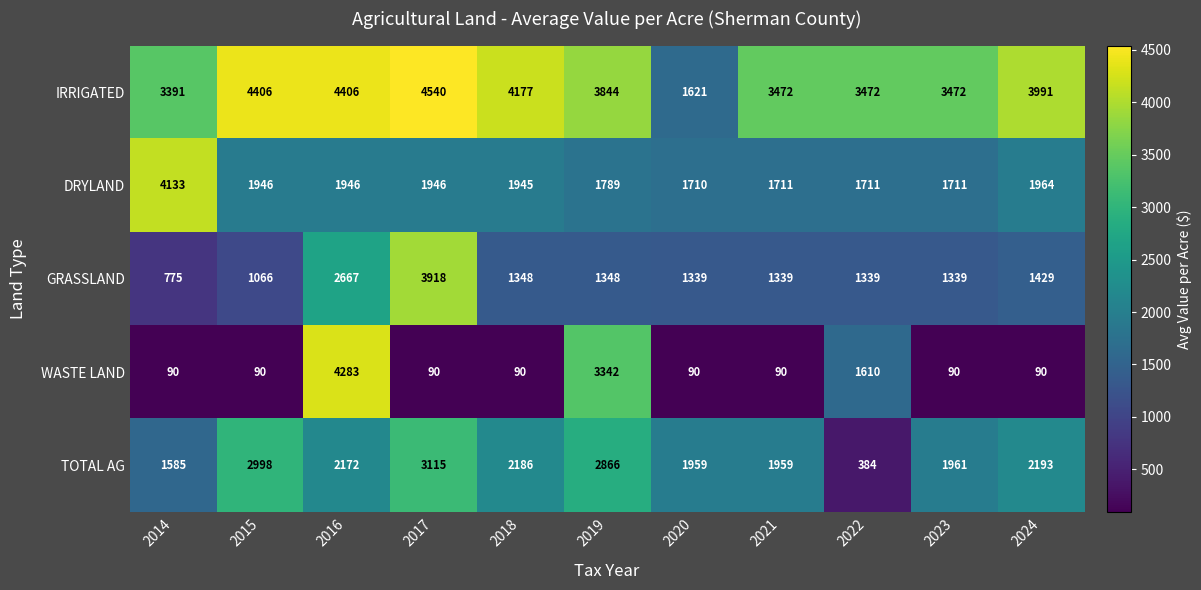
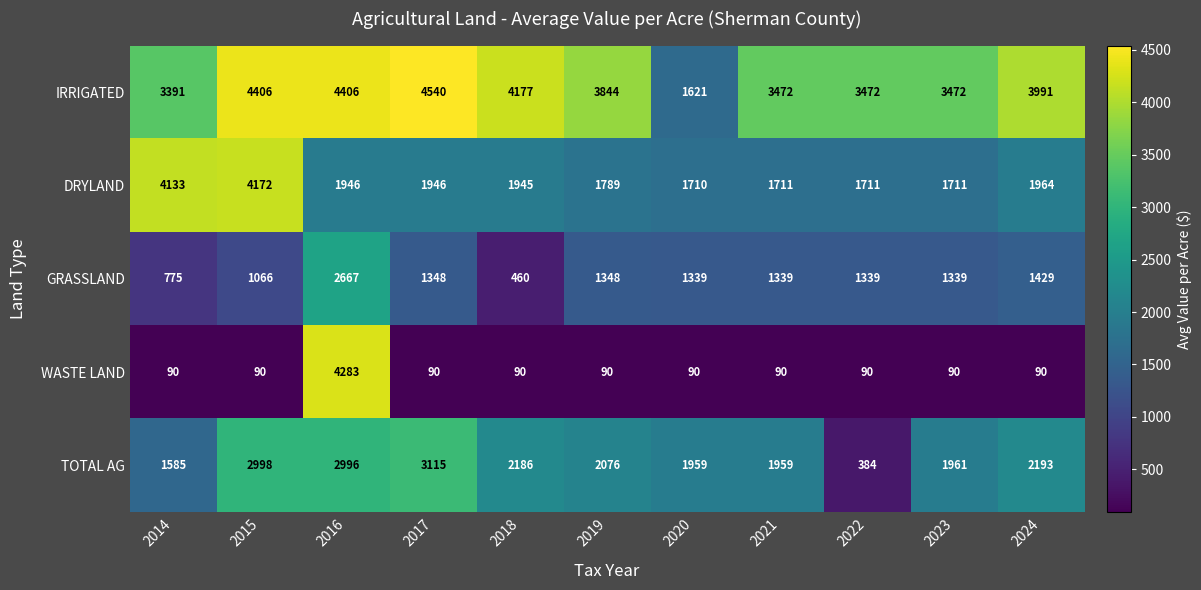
  {
    "IRRIGATED": {
      "2014": 3391,
      "2015": 4406,
      "2016": 4406,
      "2017": 4540,
      "2018": 4177,
      "2019": 3844,
      "2020": 1621,
      "2021": 3472,
      "2022": 3472,
      "2023": 3472,
      "2024": 3991
    },
    "DRYLAND": {
      "2014": 4133,
-     "2015": 1946,
+     "2015": 4172,
      "2016": 1946,
      "2017": 1946,
      "2018": 1945,
      "2019": 1789,
      "2020": 1710,
      "2021": 1711,
      "2022": 1711,
      "2023": 1711,
      "2024": 1964
    },
    "GRASSLAND": {
      "2014": 775,
      "2015": 1066,
      "2016": 2667,
-     "2017": 3918,
-     "2018": 1348,
+     "2017": 1348,
+     "2018": 460,
      "2019": 1348,
      "2020": 1339,
      "2021": 1339,
      "2022": 1339,
      "2023": 1339,
      "2024": 1429
    },
    "WASTE LAND": {
      "2014": 90,
      "2015": 90,
      "2016": 4283,
      "2017": 90,
      "2018": 90,
-     "2019": 3342,
+     "2019": 90,
      "2020": 90,
      "2021": 90,
-     "2022": 1610,
+     "2022": 90,
      "2023": 90,
      "2024": 90
    },
    "TOTAL AG": {
      "2014": 1585,
      "2015": 2998,
-     "2016": 2172,
+     "2016": 2996,
      "2017": 3115,
      "2018": 2186,
-     "2019": 2866,
+     "2019": 2076,
      "2020": 1959,
      "2021": 1959,
      "2022": 384,
      "2023": 1961,
      "2024": 2193
    }
  }
